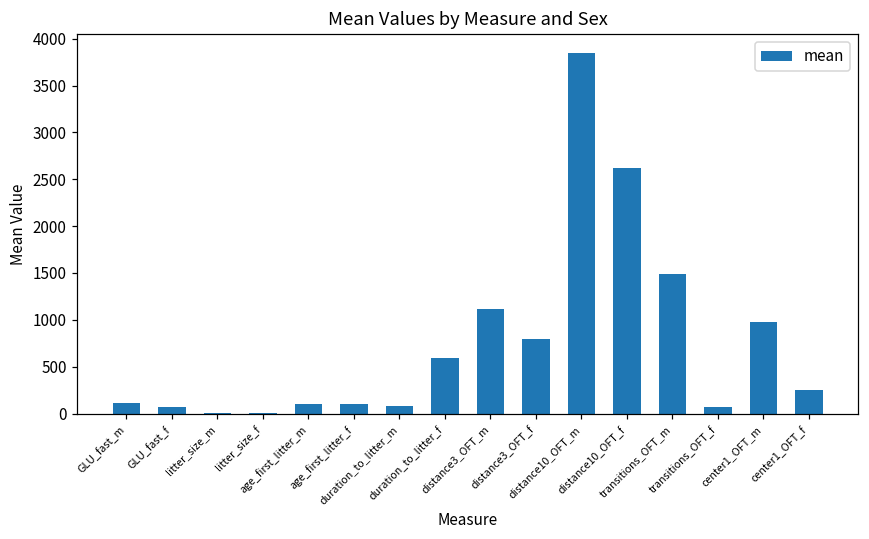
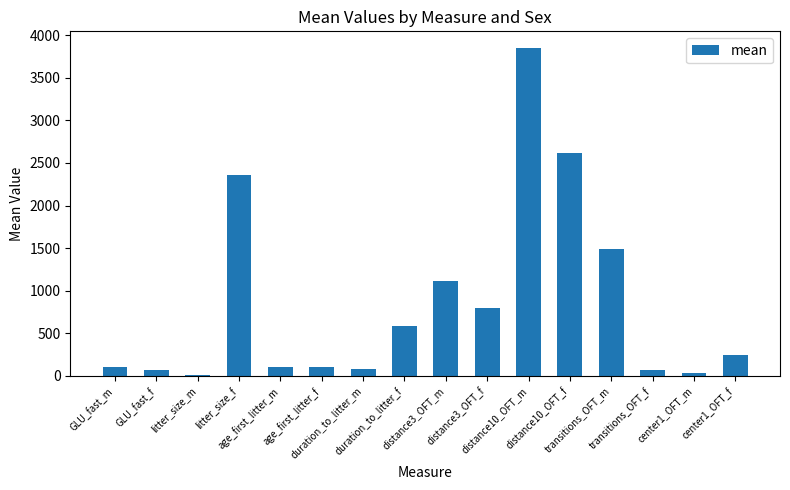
  {
    "GLU_fast_m": 100,
    "GLU_fast_f": 100,
-   "litter_size_f": 0,
+   "litter_size_f": 2400,
    "age_first_litter_m": 100,
    "age_first_litter_f": 100,
    "duration_to_litter_m": 100,
    "duration_to_litter_f": 600,
    "distance3_OFT_m": 1100,
    "distance3_OFT_f": 800,
    "distance10_OFT_m": 3900,
    "distance10_OFT_f": 2600,
    "transitions_OFT_m": 1500,
    "transitions_OFT_f": 100,
-   "center1_OFT_m": 1000,
+   "center1_OFT_m": 0,
    "center1_OFT_f": 200
  }
